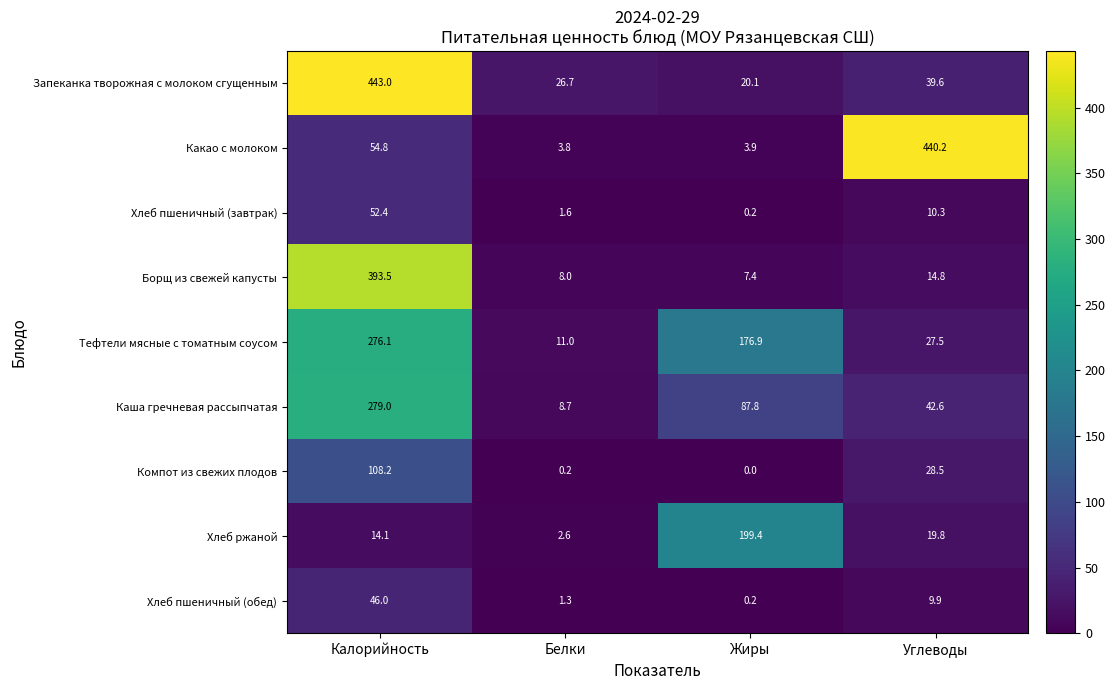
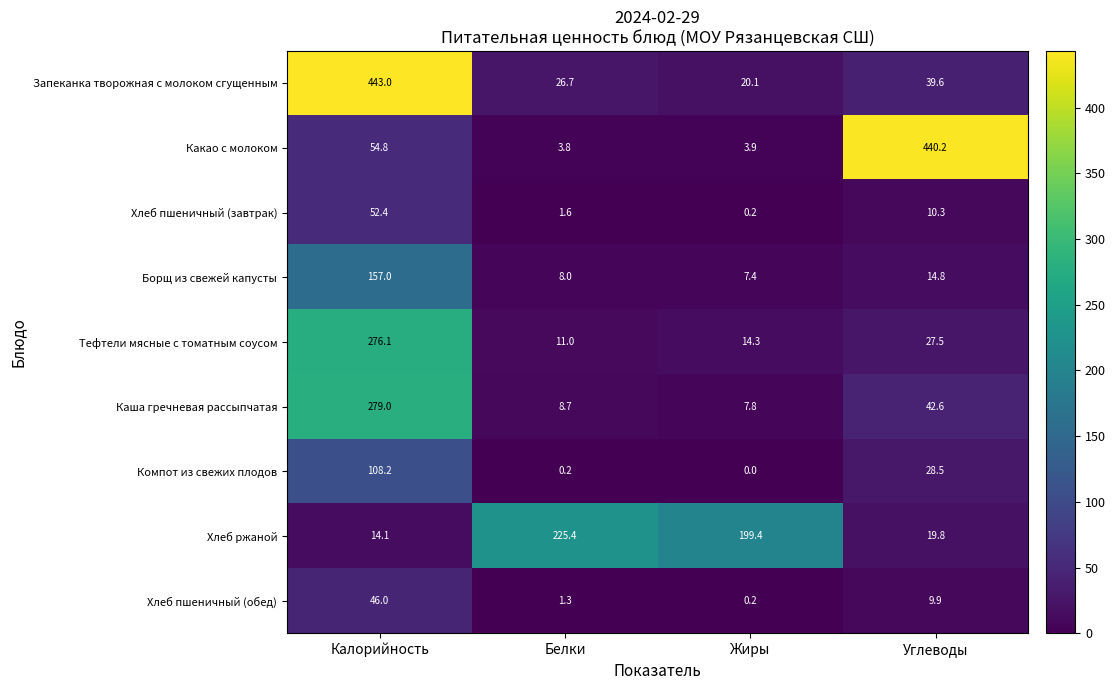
  {
    "Запеканка творожная с молоком сгущенным": {
      "Калорийность": 443.0,
      "Белки": 26.7,
      "Жиры": 20.1,
      "Углеводы": 39.6
    },
    "Какао с молоком": {
      "Калорийность": 54.8,
      "Белки": 3.8,
      "Жиры": 3.9,
      "Углеводы": 440.2
    },
    "Хлеб пшеничный (завтрак)": {
      "Калорийность": 52.4,
      "Белки": 1.6,
      "Жиры": 0.2,
      "Углеводы": 10.3
    },
    "Борщ из свежей капусты": {
-     "Калорийность": 393.5,
+     "Калорийность": 157.0,
      "Белки": 8.0,
      "Жиры": 7.4,
      "Углеводы": 14.8
    },
    "Тефтели мясные с томатным соусом": {
      "Калорийность": 276.1,
      "Белки": 11.0,
-     "Жиры": 176.9,
+     "Жиры": 14.3,
      "Углеводы": 27.5
    },
    "Каша гречневая рассыпчатая": {
      "Калорийность": 279.0,
      "Белки": 8.7,
-     "Жиры": 87.8,
+     "Жиры": 7.8,
      "Углеводы": 42.6
    },
    "Компот из свежих плодов": {
      "Калорийность": 108.2,
      "Белки": 0.2,
      "Жиры": 0.0,
      "Углеводы": 28.5
    },
    "Хлеб ржаной": {
      "Калорийность": 14.1,
-     "Белки": 2.6,
+     "Белки": 225.4,
      "Жиры": 199.4,
      "Углеводы": 19.8
    },
    "Хлеб пшеничный (обед)": {
      "Калорийность": 46.0,
      "Белки": 1.3,
      "Жиры": 0.2,
      "Углеводы": 9.9
    }
  }
